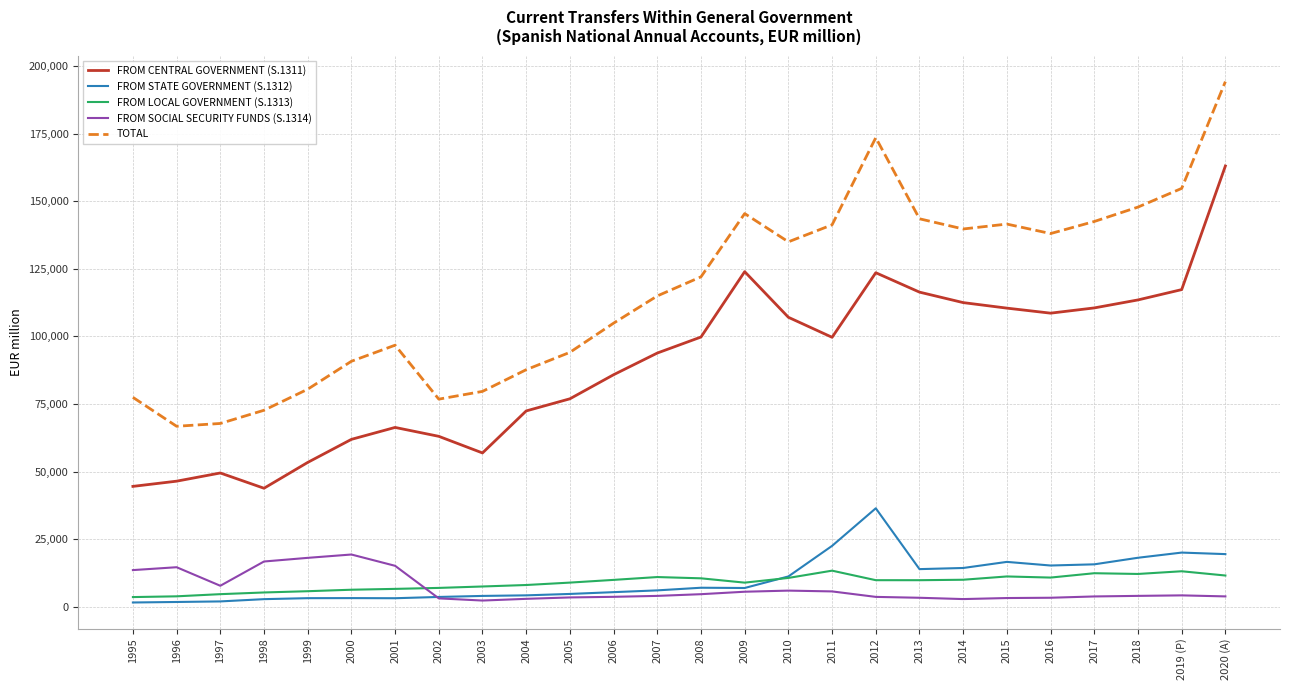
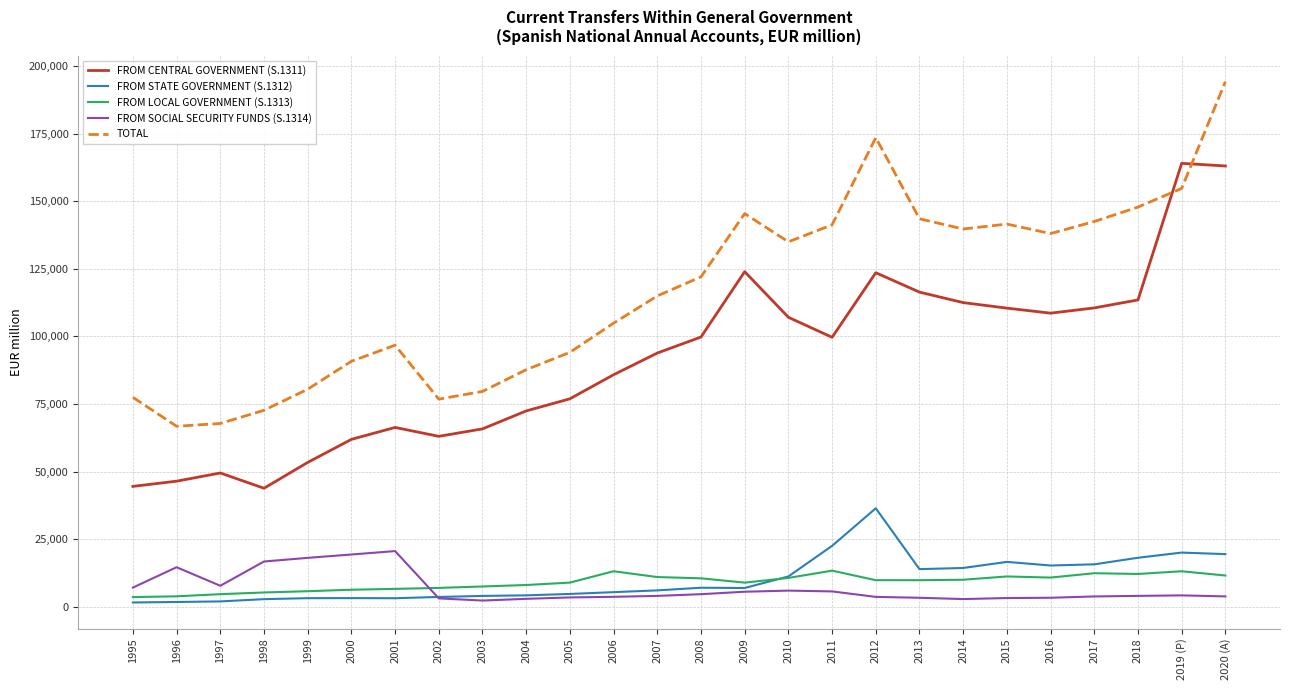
  {
    "FROM CENTRAL GOVERNMENT (S.1311)": {
      "1995": "45,000",
      "1996": "46,000",
      "1997": "49,000",
      "1998": "44,000",
      "1999": "53,000",
      "2000": "62,000",
      "2001": "66,000",
      "2002": "63,000",
-     "2003": "57,000",
+     "2003": "66,000",
      "2004": "72,000",
      "2005": "77,000",
      "2006": "86,000",
      "2007": "94,000",
      "2008": "100,000",
      "2009": "124,000",
      "2010": "107,000",
      "2011": "100,000",
      "2012": "124,000",
      "2013": "116,000",
      "2014": "113,000",
      "2015": "110,000",
      "2016": "109,000",
      "2017": "111,000",
      "2018": "113,000",
-     "2019 (P)": "117,000",
+     "2019 (P)": "164,000",
      "2020 (A)": "163,000"
    },
    "FROM STATE GOVERNMENT (S.1312)": {
      "1995": "2,000",
      "1996": "2,000",
      "1997": "2,000",
      "1998": "3,000",
      "1999": "3,000",
      "2000": "3,000",
      "2001": "3,000",
      "2003": "4,000",
      "2004": "4,000",
      "2005": "5,000",
      "2006": "5,000",
      "2007": "6,000",
      "2008": "7,000",
      "2009": "7,000",
      "2011": "23,000",
      "2012": "36,000",
      "2013": "14,000",
      "2014": "14,000",
      "2015": "17,000",
      "2016": "15,000",
      "2017": "16,000",
      "2018": "18,000",
      "2019 (P)": "20,000",
      "2020 (A)": "19,000"
    },
    "FROM LOCAL GOVERNMENT (S.1313)": {
      "1995": "4,000",
      "1996": "4,000",
      "1997": "5,000",
      "1998": "5,000",
      "1999": "6,000",
      "2000": "6,000",
      "2001": "7,000",
      "2002": "7,000",
      "2003": "8,000",
      "2004": "8,000",
      "2005": "9,000",
-     "2006": "10,000",
+     "2006": "13,000",
      "2007": "11,000",
      "2008": "11,000",
      "2009": "9,000",
      "2011": "13,000",
      "2012": "10,000",
      "2013": "10,000",
      "2014": "10,000",
      "2015": "11,000",
      "2016": "11,000",
      "2017": "12,000",
      "2018": "12,000",
      "2019 (P)": "13,000",
      "2020 (A)": "12,000"
    },
    "FROM SOCIAL SECURITY FUNDS (S.1314)": {
-     "1995": "14,000",
+     "1995": "7,000",
      "1996": "15,000",
      "1997": "8,000",
      "1998": "17,000",
      "1999": "18,000",
      "2000": "19,000",
-     "2001": "15,000",
+     "2001": "21,000",
      "2003": "2,000",
      "2004": "3,000",
      "2005": "3,000",
      "2006": "4,000",
      "2007": "4,000",
      "2008": "5,000",
      "2009": "6,000",
      "2010": "6,000",
      "2011": "6,000",
      "2012": "4,000",
      "2013": "3,000",
      "2014": "3,000",
      "2015": "3,000",
      "2016": "3,000",
      "2017": "4,000",
      "2018": "4,000",
      "2019 (P)": "4,000",
      "2020 (A)": "4,000"
    },
    "TOTAL": {
      "1995": "77,000",
      "1996": "67,000",
      "1997": "68,000",
      "1998": "73,000",
      "1999": "80,000",
      "2000": "91,000",
      "2001": "97,000",
      "2002": "77,000",
      "2003": "80,000",
      "2004": "88,000",
      "2005": "94,000",
      "2006": "105,000",
      "2007": "115,000",
      "2008": "122,000",
      "2009": "145,000",
      "2010": "135,000",
      "2011": "141,000",
      "2012": "174,000",
      "2013": "144,000",
      "2014": "140,000",
      "2015": "142,000",
      "2016": "138,000",
      "2017": "143,000",
      "2018": "148,000",
      "2019 (P)": "155,000",
      "2020 (A)": "194,000"
    }
  }
